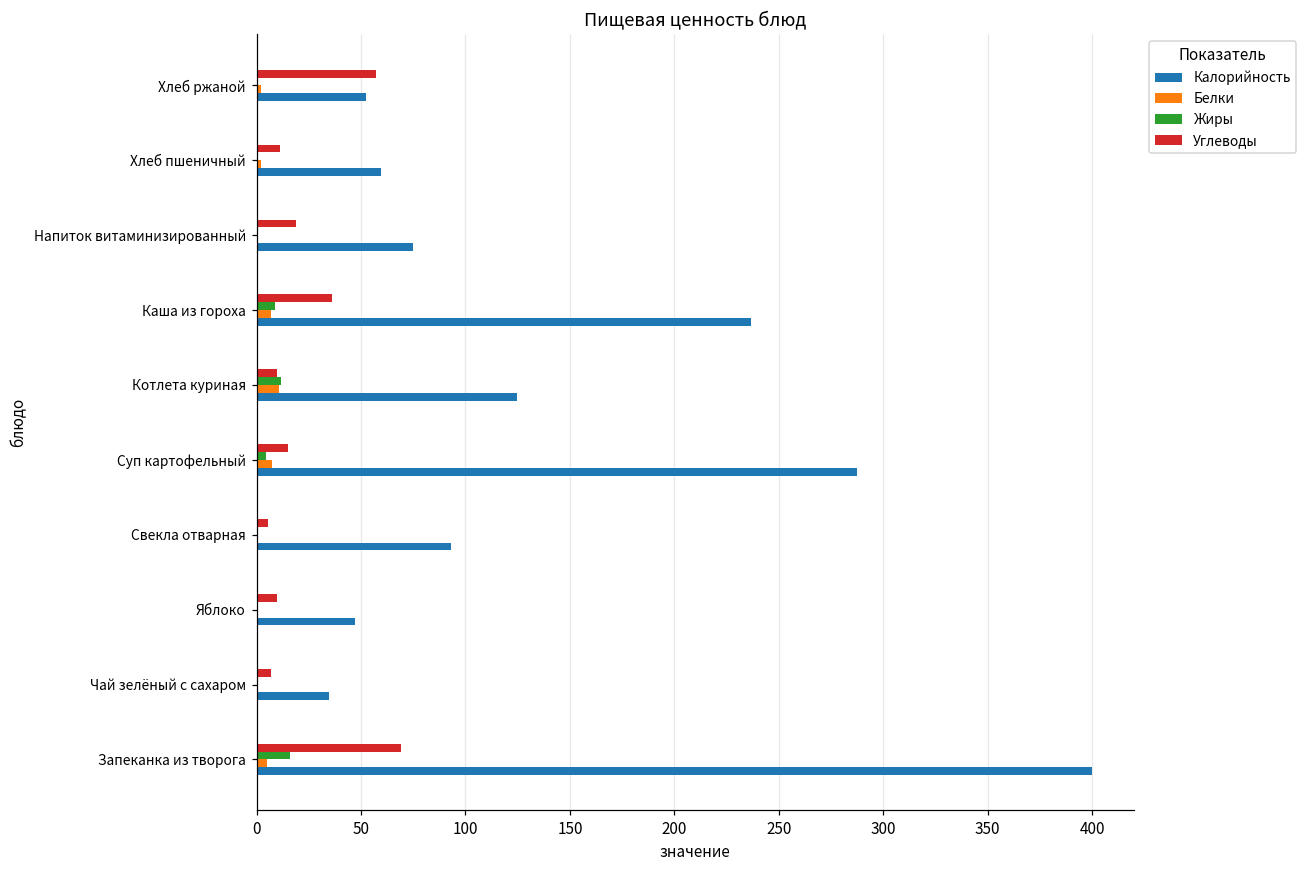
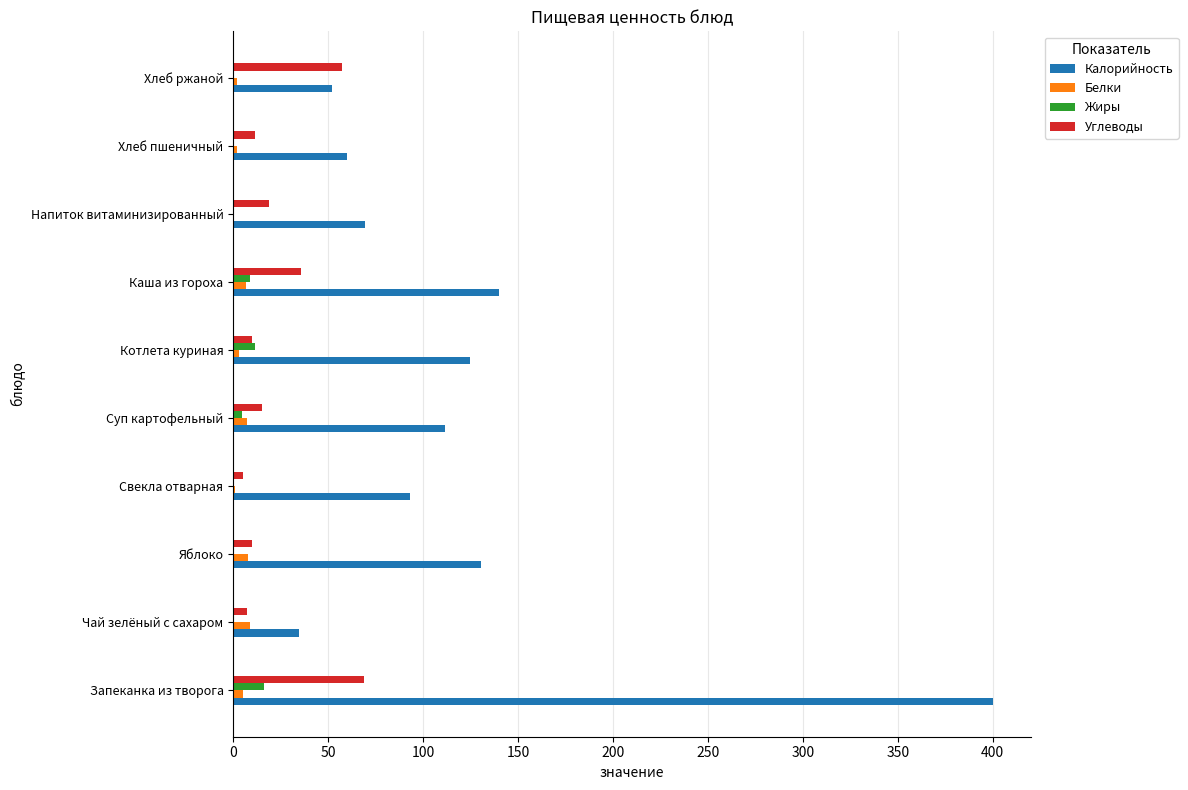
  {
    "Калорийность": {
      "Хлеб ржаной": 52,
      "Хлеб пшеничный": 60,
-     "Напиток витаминизированный": 75,
-     "Каша из гороха": 236,
+     "Напиток витаминизированный": 69,
+     "Каша из гороха": 140,
      "Котлета куриная": 125,
-     "Суп картофельный": 288,
+     "Суп картофельный": 112,
      "Свекла отварная": 93,
-     "Яблоко": 47,
+     "Яблоко": 131,
      "Чай зелёный с сахаром": 35,
      "Запеканка из творога": 400
    },
    "Белки": {
      "Хлеб ржаной": 2,
      "Хлеб пшеничный": 2,
      "Напиток витаминизированный": 0,
      "Каша из гороха": 7,
-     "Котлета куриная": 11,
+     "Котлета куриная": 3,
      "Суп картофельный": 7,
-     "Яблоко": 0,
-     "Чай зелёный с сахаром": 0,
+     "Яблоко": 8,
+     "Чай зелёный с сахаром": 9,
      "Запеканка из творога": 5
    },
    "Жиры": {
      "Напиток витаминизированный": 0,
      "Каша из гороха": 9,
      "Котлета куриная": 12,
      "Суп картофельный": 4,
      "Чай зелёный с сахаром": 0,
      "Запеканка из творога": 16
    },
    "Углеводы": {
      "Хлеб ржаной": 57,
      "Хлеб пшеничный": 11,
      "Напиток витаминизированный": 19,
      "Каша из гороха": 36,
      "Котлета куриная": 10,
      "Суп картофельный": 15,
      "Свекла отварная": 5,
      "Яблоко": 10,
      "Чай зелёный с сахаром": 7,
      "Запеканка из творога": 69
    }
  }
